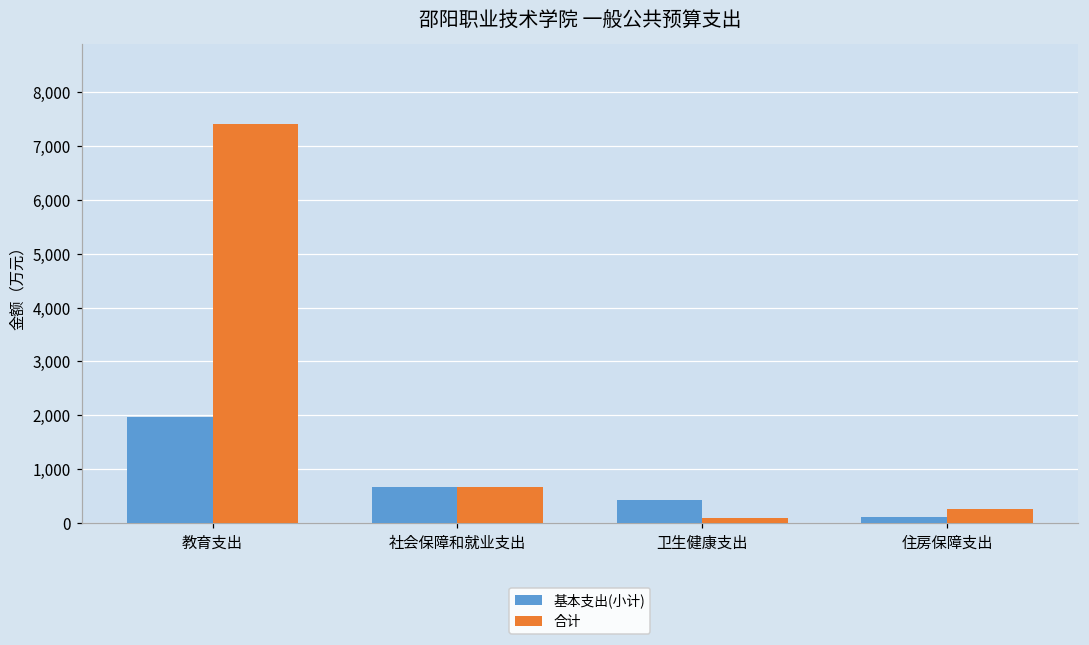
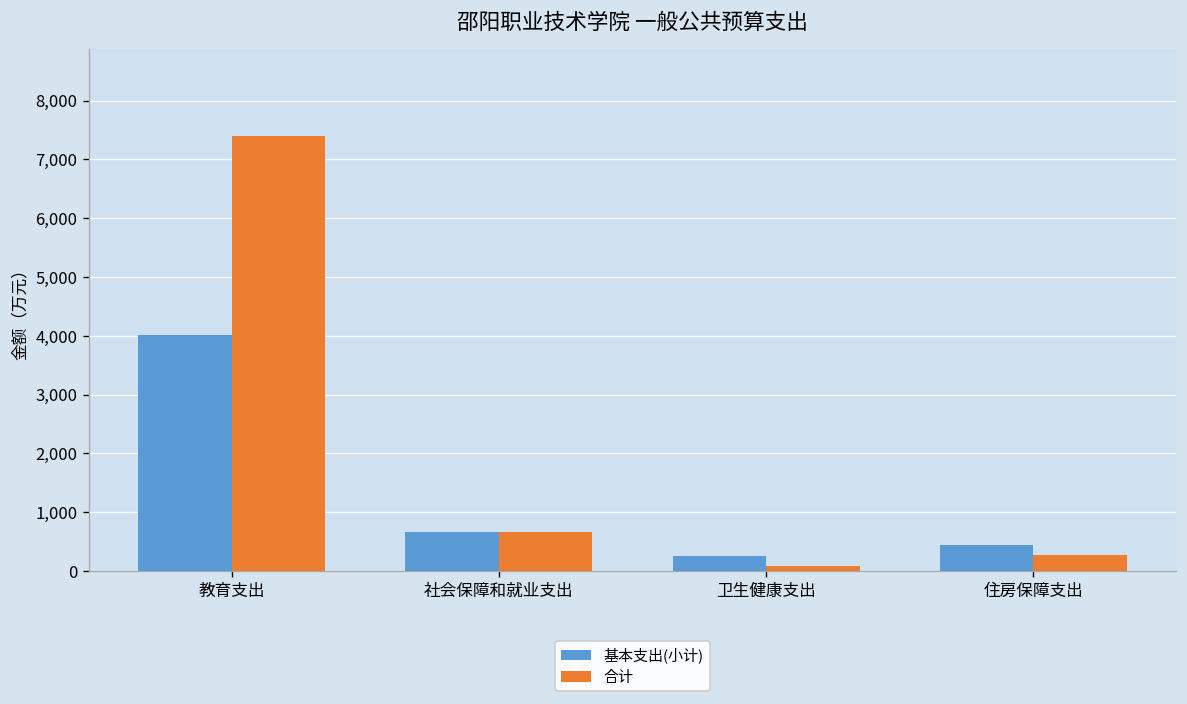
  {
    "基本支出(小计)": {
-     "教育支出": "2,000",
+     "教育支出": "4,000",
      "社会保障和就业支出": "700",
-     "卫生健康支出": "400",
-     "住房保障支出": "100"
+     "卫生健康支出": "300",
+     "住房保障支出": "400"
    },
    "合计": {
      "教育支出": "7,400",
      "社会保障和就业支出": "700",
      "卫生健康支出": "100",
      "住房保障支出": "300"
    }
  }
